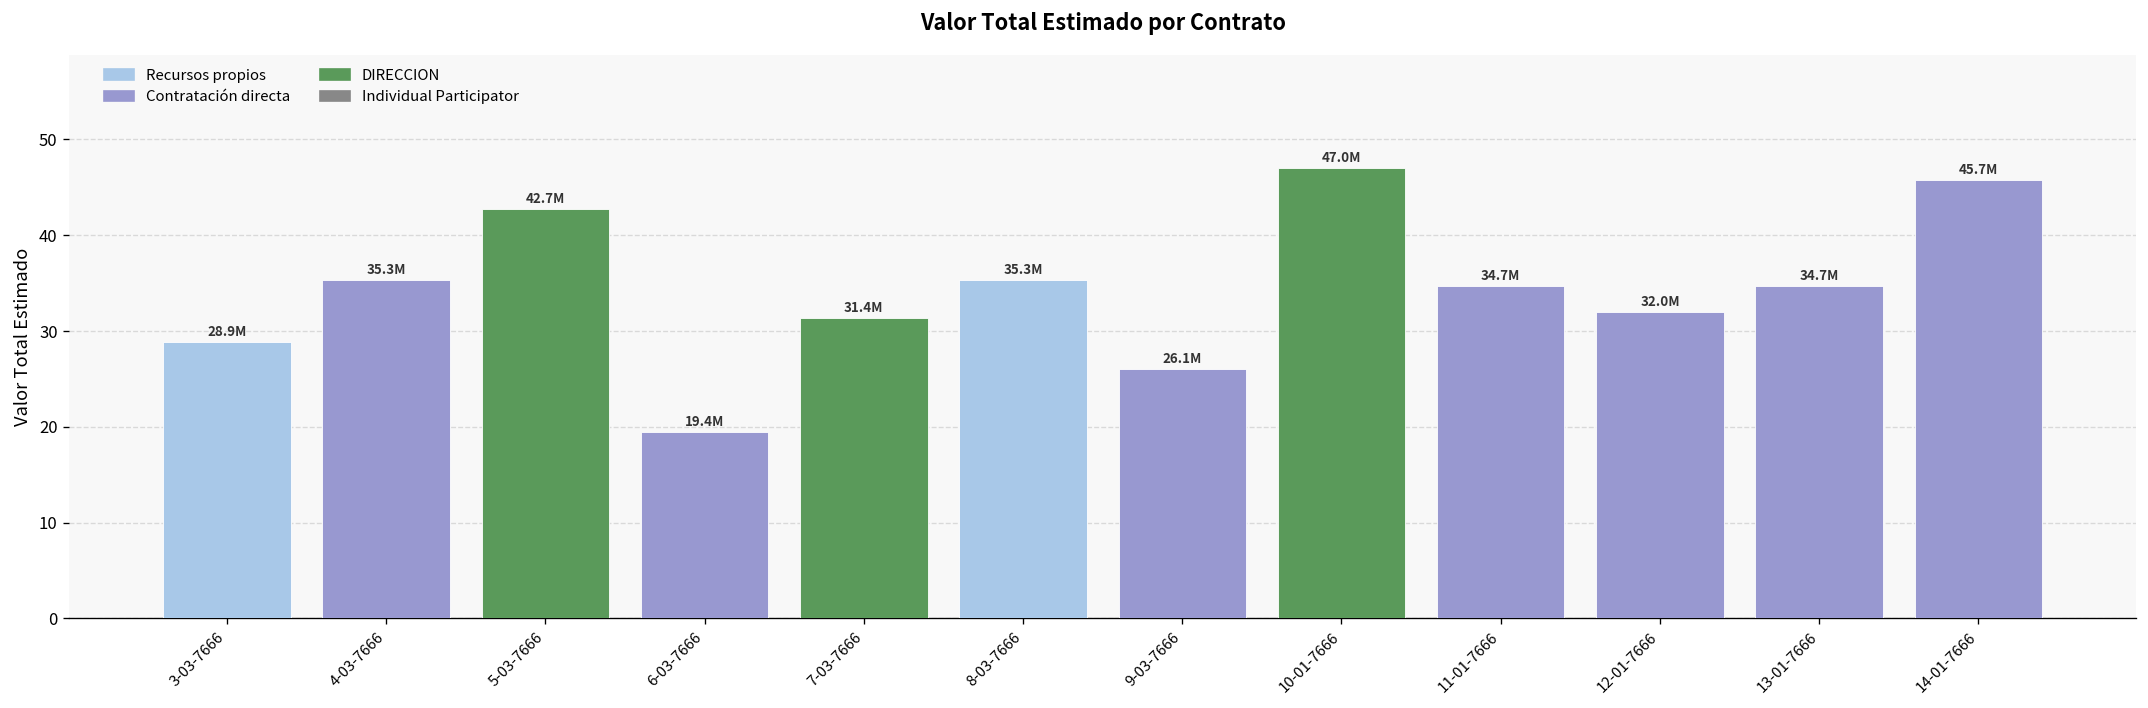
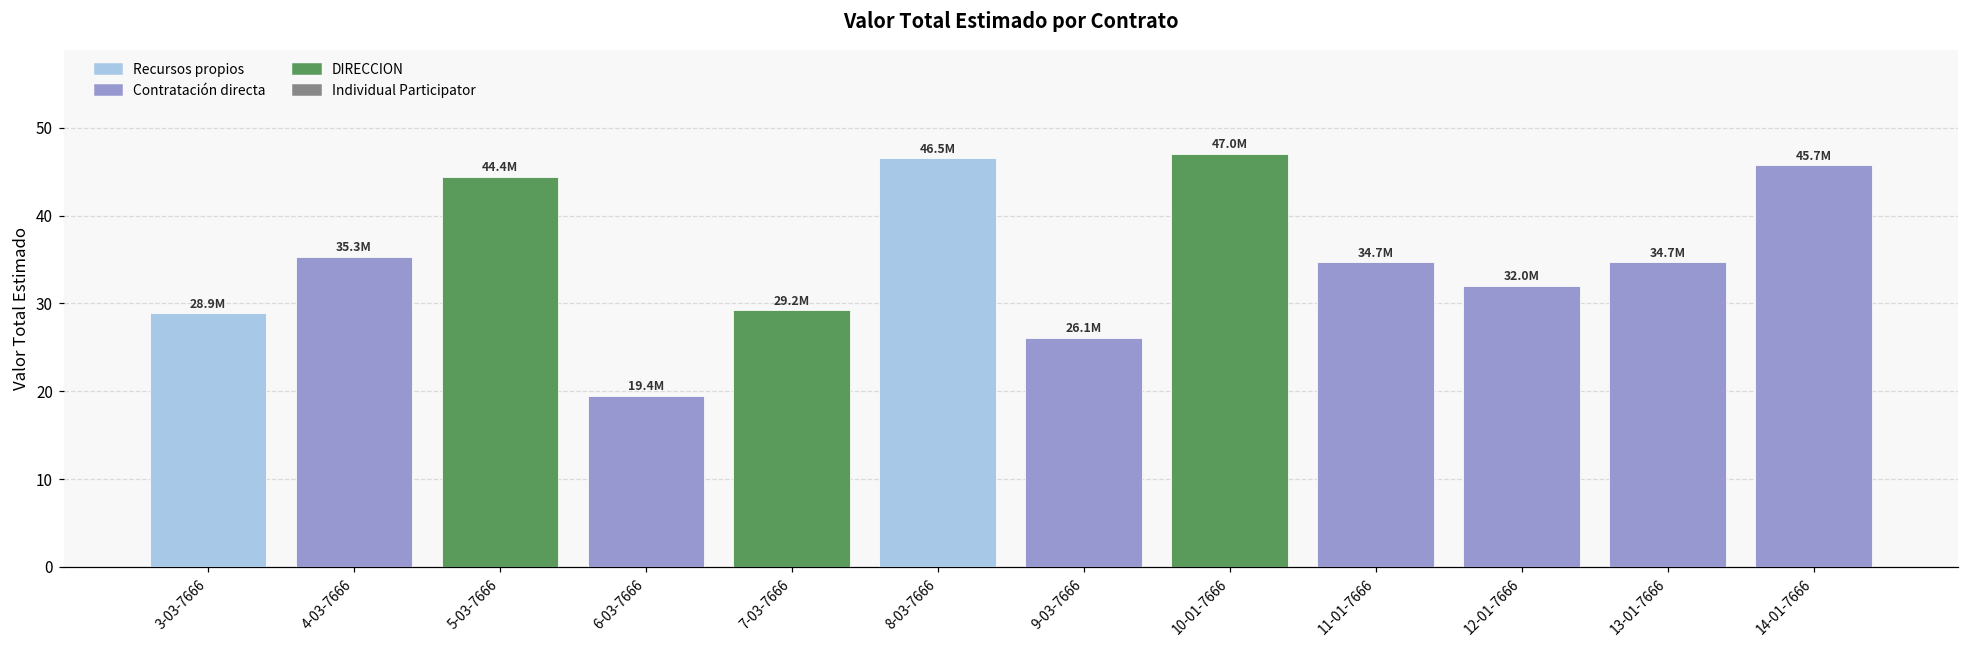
  {
    "3-03-7666": "28.9M",
    "4-03-7666": "35.3M",
-   "5-03-7666": "42.7M",
+   "5-03-7666": "44.4M",
    "6-03-7666": "19.4M",
-   "7-03-7666": "31.4M",
-   "8-03-7666": "35.3M",
+   "7-03-7666": "29.2M",
+   "8-03-7666": "46.5M",
    "9-03-7666": "26.1M",
    "10-01-7666": "47.0M",
    "11-01-7666": "34.7M",
    "12-01-7666": "32.0M",
    "13-01-7666": "34.7M",
    "14-01-7666": "45.7M"
  }
